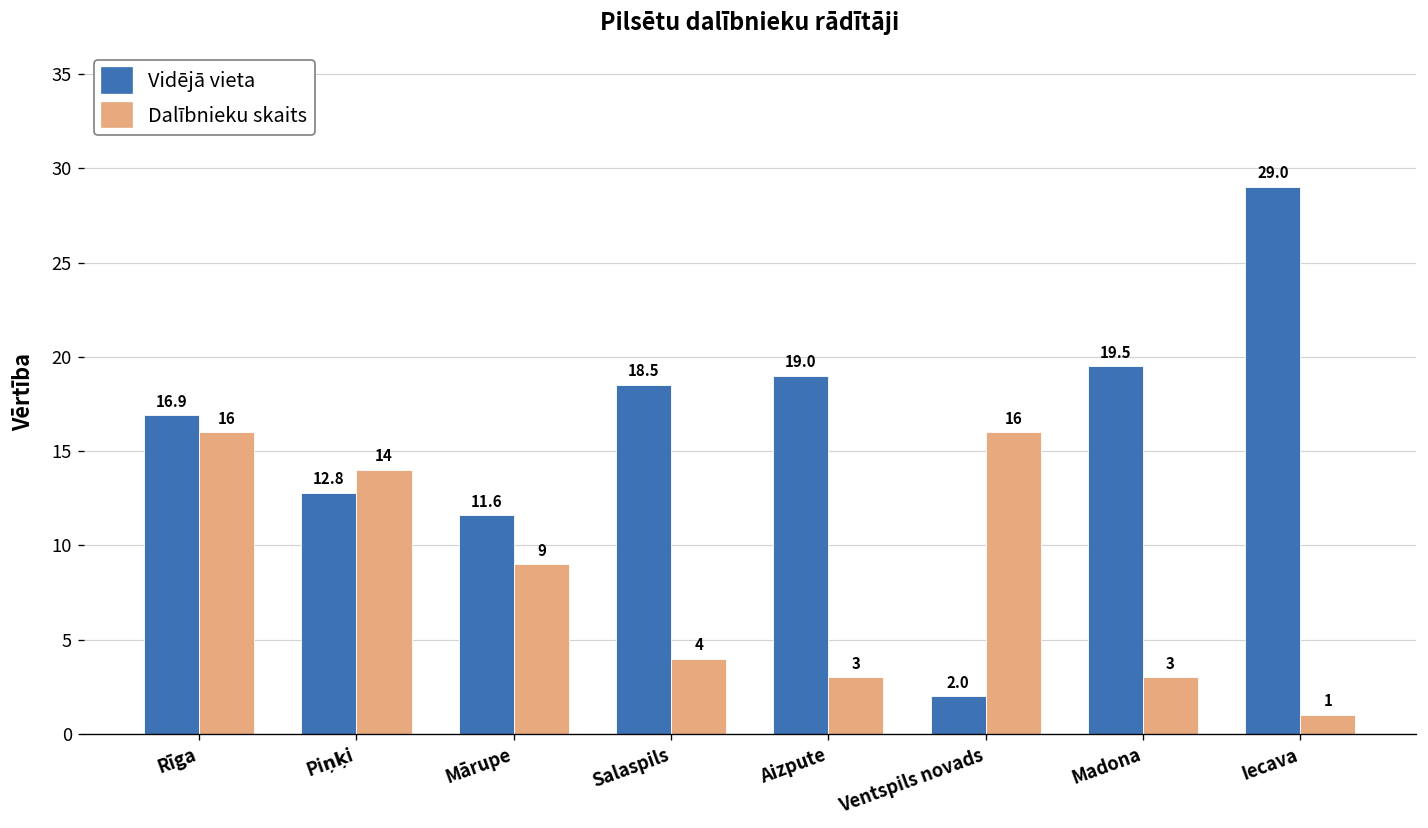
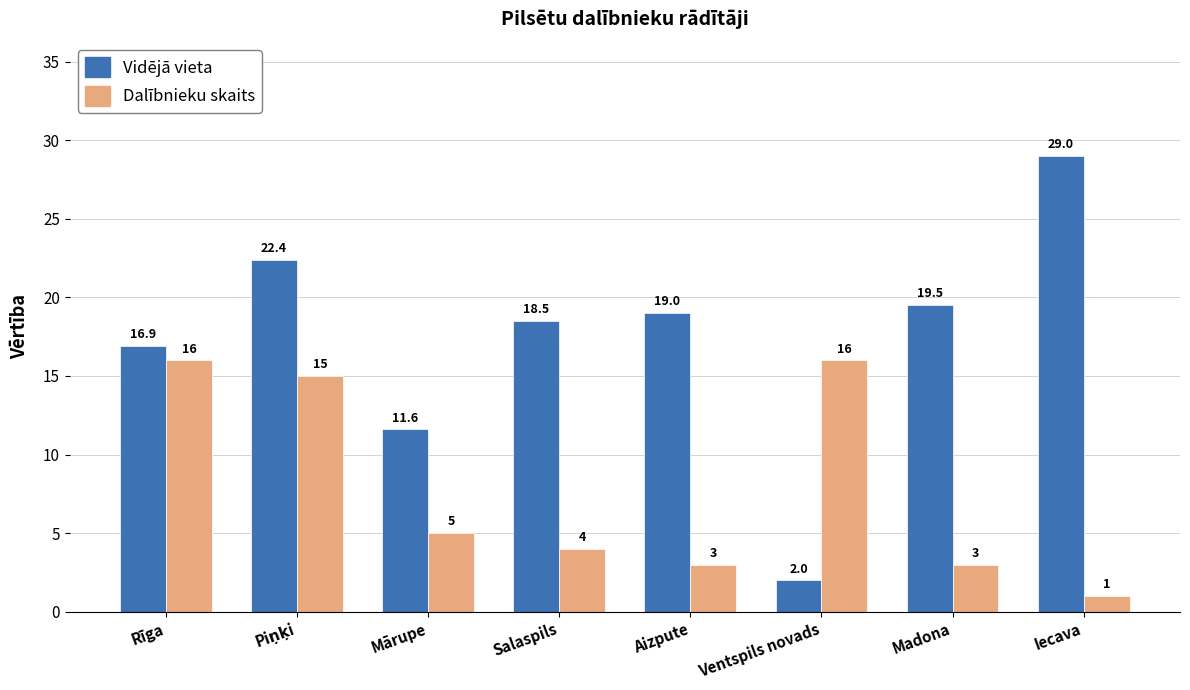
  {
    "Vidējā vieta": {
      "Rīga": 16.9,
-     "Piņķi": 12.8,
+     "Piņķi": 22.4,
      "Mārupe": 11.6,
      "Salaspils": 18.5,
      "Aizpute": 19.0,
      "Ventspils novads": 2.0,
      "Madona": 19.5,
      "Iecava": 29.0
    },
    "Dalībnieku skaits": {
      "Rīga": 16,
-     "Piņķi": 14,
-     "Mārupe": 9,
+     "Piņķi": 15,
+     "Mārupe": 5,
      "Salaspils": 4,
      "Aizpute": 3,
      "Ventspils novads": 16,
      "Madona": 3,
      "Iecava": 1
    }
  }
